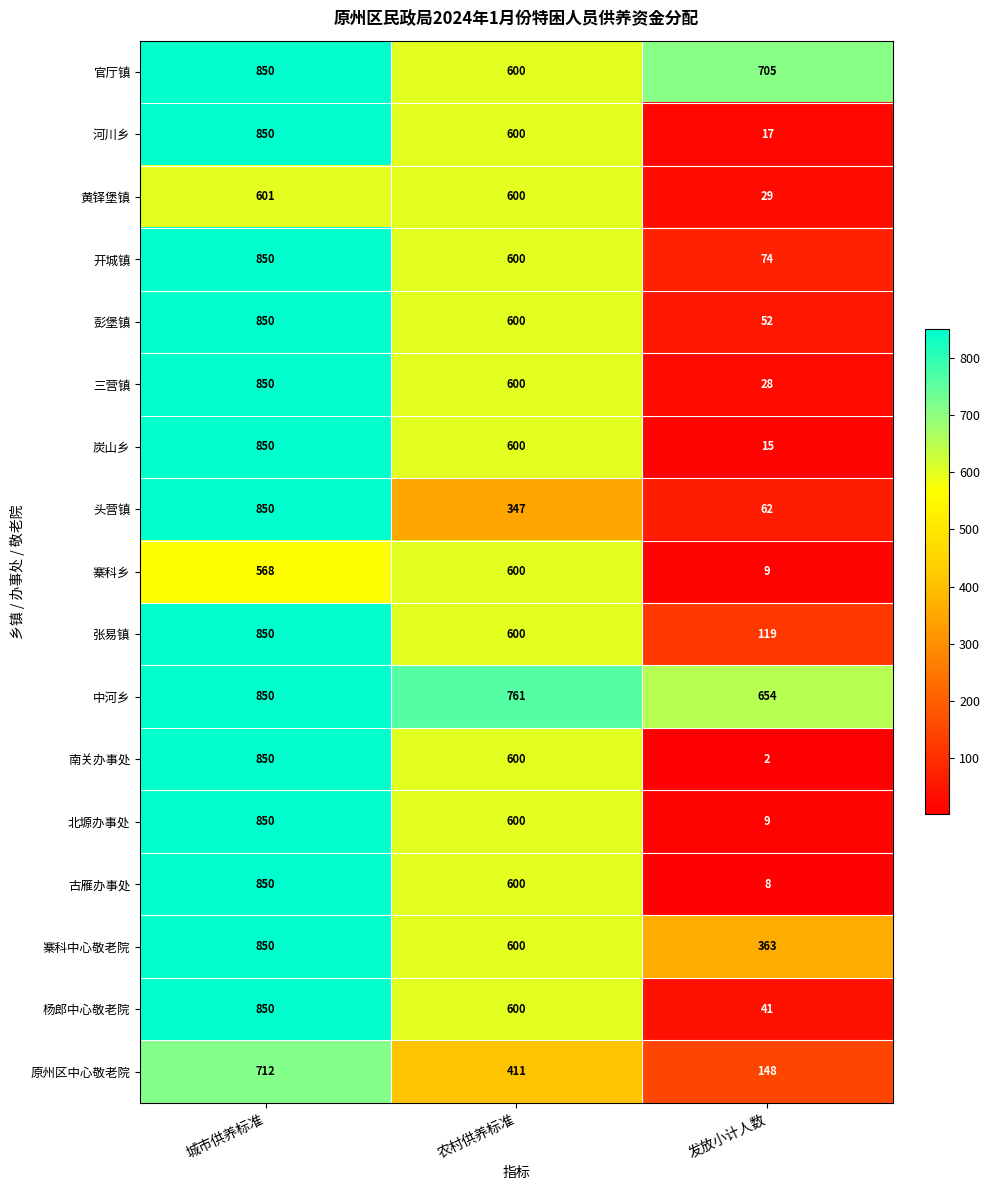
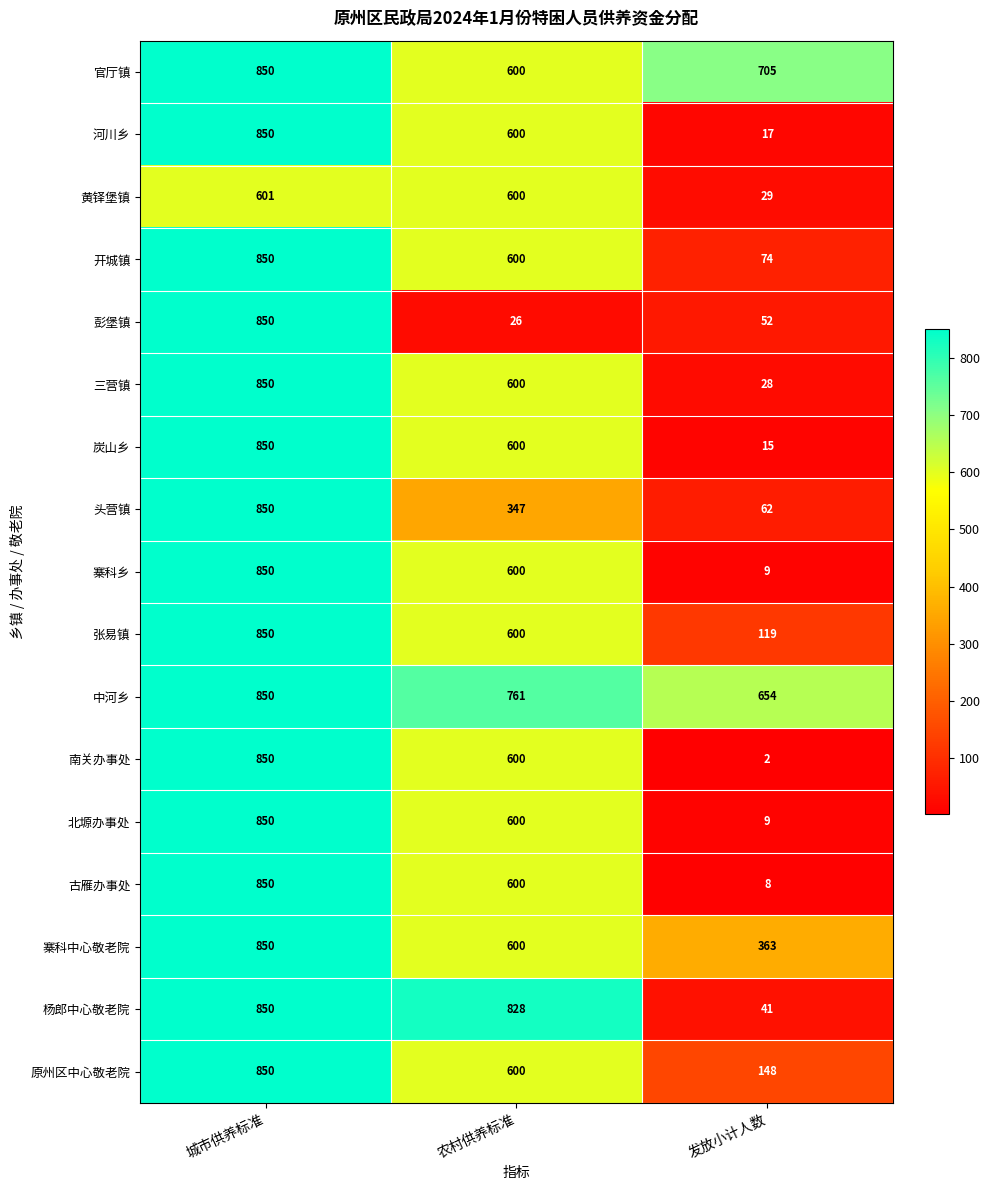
  {
    "官厅镇": {
      "城市供养标准": 850,
      "农村供养标准": 600,
      "发放小计人数": 705
    },
    "河川乡": {
      "城市供养标准": 850,
      "农村供养标准": 600,
      "发放小计人数": 17
    },
    "黄铎堡镇": {
      "城市供养标准": 601,
      "农村供养标准": 600,
      "发放小计人数": 29
    },
    "开城镇": {
      "城市供养标准": 850,
      "农村供养标准": 600,
      "发放小计人数": 74
    },
    "彭堡镇": {
      "城市供养标准": 850,
-     "农村供养标准": 600,
+     "农村供养标准": 26,
      "发放小计人数": 52
    },
    "三营镇": {
      "城市供养标准": 850,
      "农村供养标准": 600,
      "发放小计人数": 28
    },
    "炭山乡": {
      "城市供养标准": 850,
      "农村供养标准": 600,
      "发放小计人数": 15
    },
    "头营镇": {
      "城市供养标准": 850,
      "农村供养标准": 347,
      "发放小计人数": 62
    },
    "寨科乡": {
-     "城市供养标准": 568,
+     "城市供养标准": 850,
      "农村供养标准": 600,
      "发放小计人数": 9
    },
    "张易镇": {
      "城市供养标准": 850,
      "农村供养标准": 600,
      "发放小计人数": 119
    },
    "中河乡": {
      "城市供养标准": 850,
      "农村供养标准": 761,
      "发放小计人数": 654
    },
    "南关办事处": {
      "城市供养标准": 850,
      "农村供养标准": 600,
      "发放小计人数": 2
    },
    "北塬办事处": {
      "城市供养标准": 850,
      "农村供养标准": 600,
      "发放小计人数": 9
    },
    "古雁办事处": {
      "城市供养标准": 850,
      "农村供养标准": 600,
      "发放小计人数": 8
    },
    "寨科中心敬老院": {
      "城市供养标准": 850,
      "农村供养标准": 600,
      "发放小计人数": 363
    },
    "杨郎中心敬老院": {
      "城市供养标准": 850,
-     "农村供养标准": 600,
+     "农村供养标准": 828,
      "发放小计人数": 41
    },
    "原州区中心敬老院": {
-     "城市供养标准": 712,
-     "农村供养标准": 411,
+     "城市供养标准": 850,
+     "农村供养标准": 600,
      "发放小计人数": 148
    }
  }
